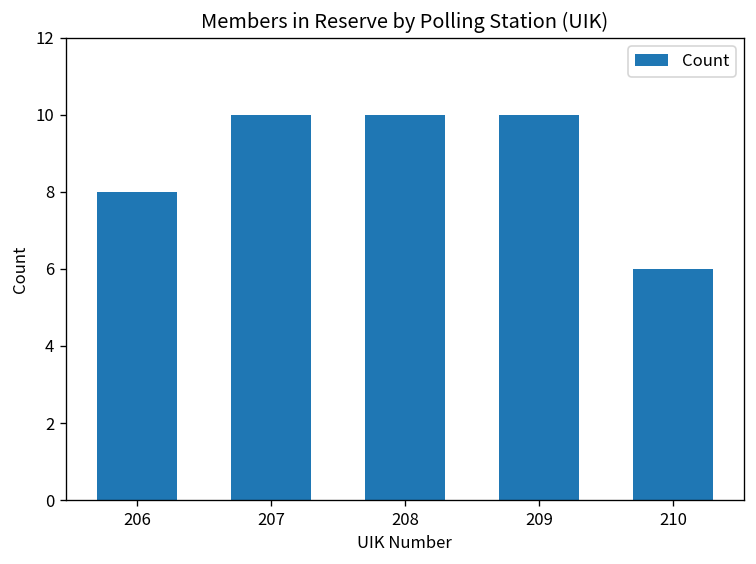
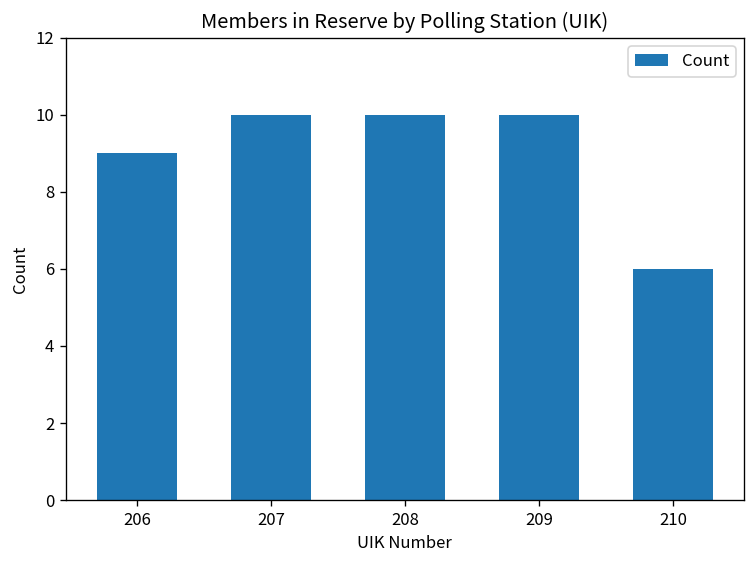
  {
-   "206": 8,
+   "206": 9,
    "207": 10,
    "208": 10,
    "209": 10,
    "210": 6
  }
